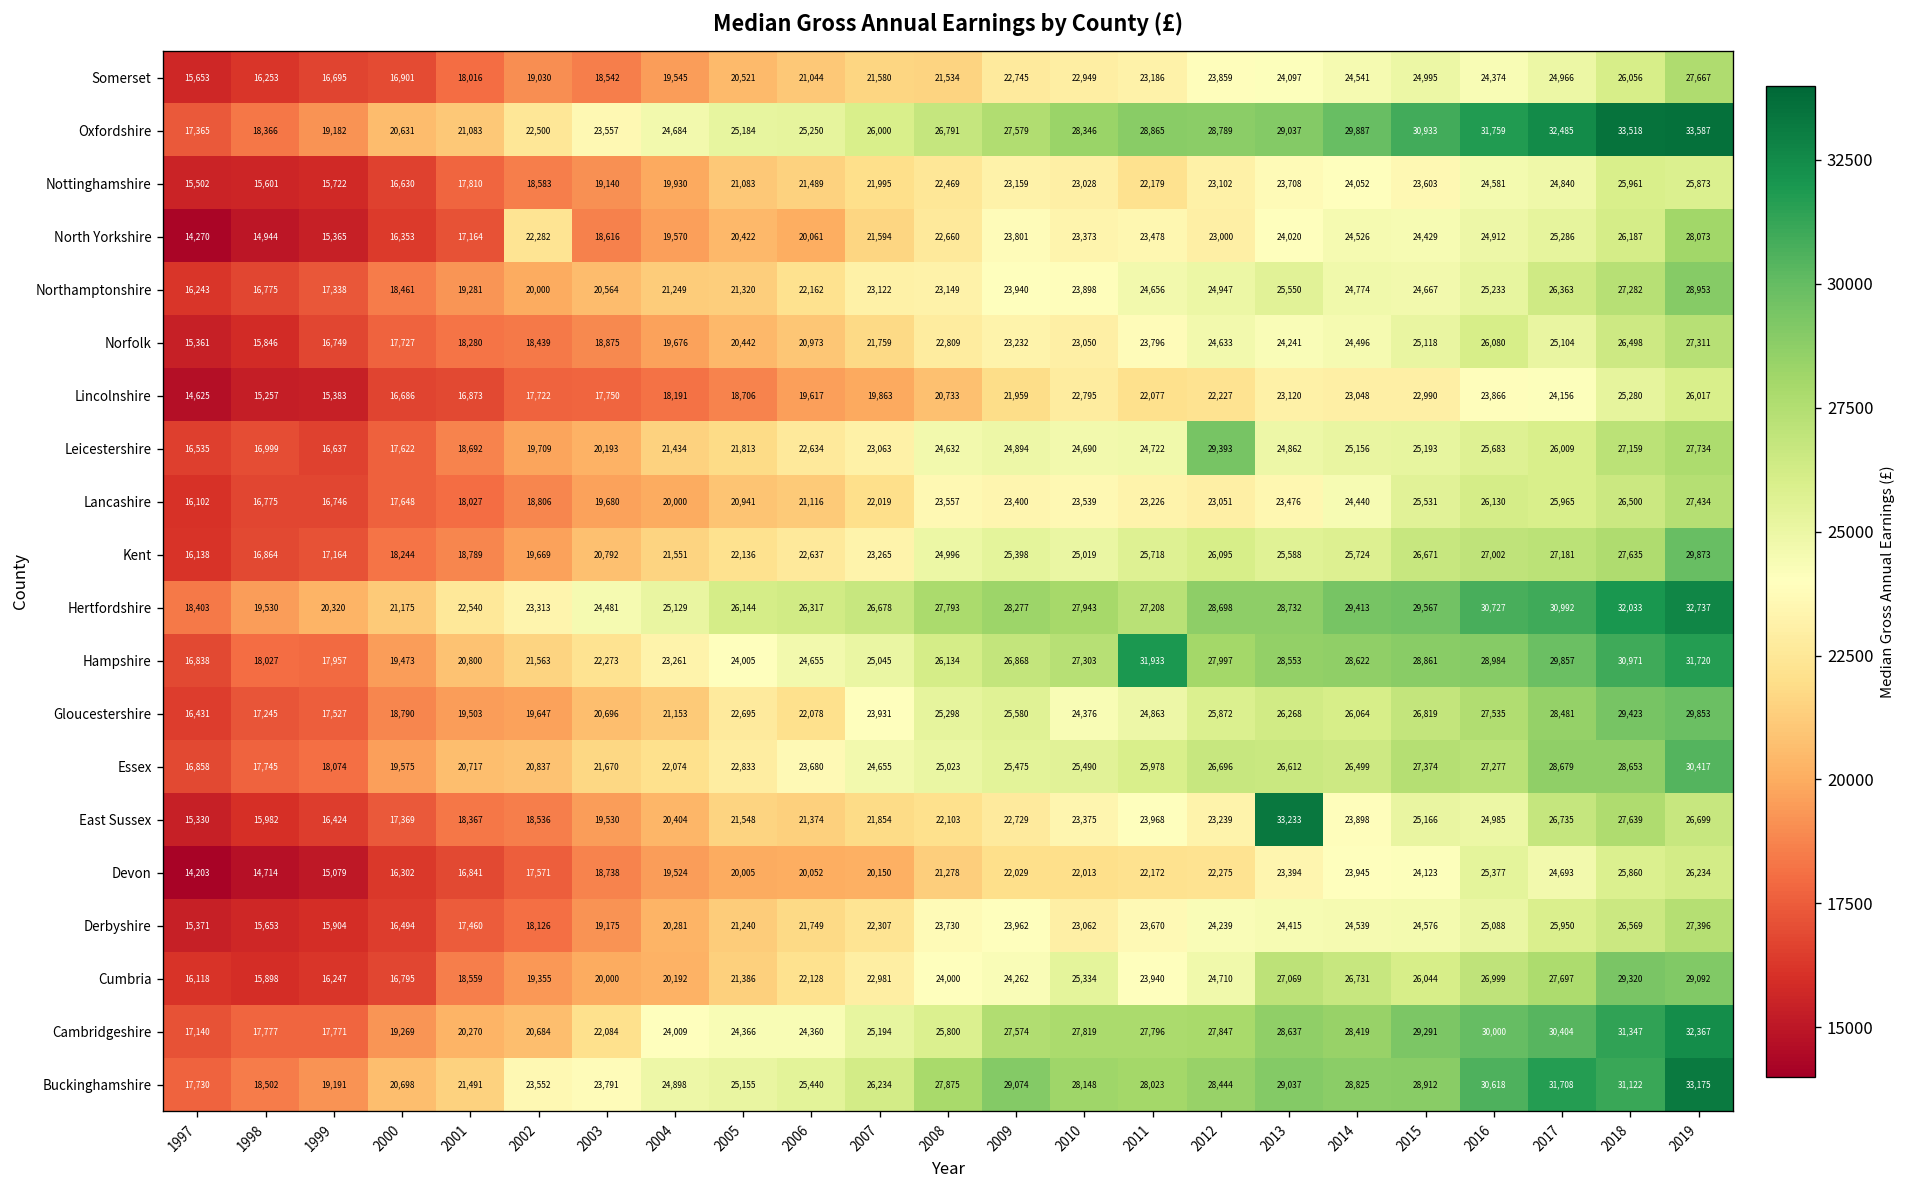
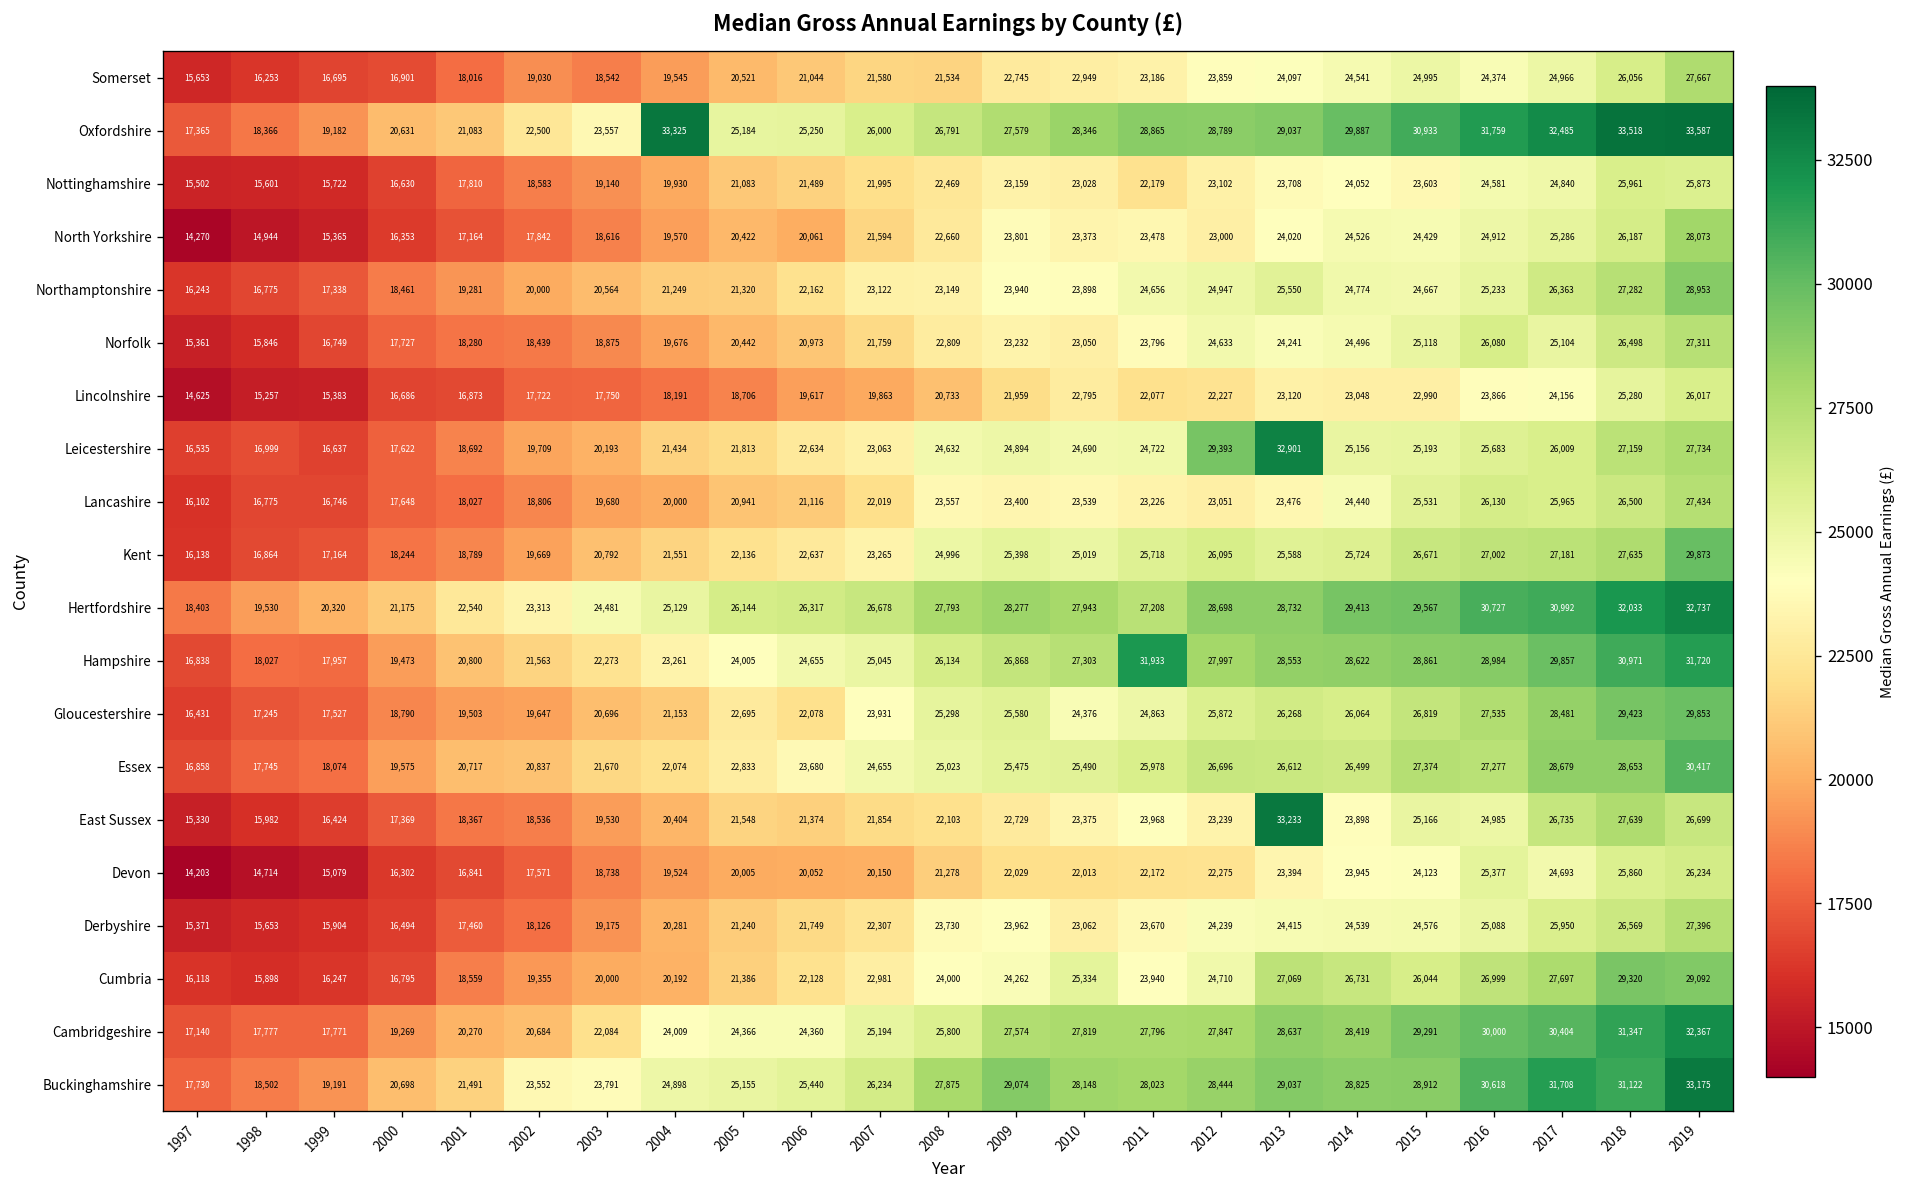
  {
    "Oxfordshire": {
      "1997": "17,365",
      "1998": "18,366",
      "1999": "19,182",
      "2000": "20,631",
      "2001": "21,083",
      "2002": "22,500",
      "2003": "23,557",
-     "2004": "24,684",
+     "2004": "33,325",
      "2005": "25,184",
      "2006": "25,250",
      "2007": "26,000",
      "2008": "26,791",
      "2009": "27,579",
      "2010": "28,346",
      "2011": "28,865",
      "2012": "28,789",
      "2013": "29,037",
      "2014": "29,887",
      "2015": "30,933",
      "2016": "31,759",
      "2017": "32,485",
      "2018": "33,518",
      "2019": "33,587"
    },
    "North Yorkshire": {
      "1997": "14,270",
      "1998": "14,944",
      "1999": "15,365",
      "2000": "16,353",
      "2001": "17,164",
-     "2002": "22,282",
+     "2002": "17,842",
      "2003": "18,616",
      "2004": "19,570",
      "2005": "20,422",
      "2006": "20,061",
      "2007": "21,594",
      "2008": "22,660",
      "2009": "23,801",
      "2010": "23,373",
      "2011": "23,478",
      "2012": "23,000",
      "2013": "24,020",
      "2014": "24,526",
      "2015": "24,429",
      "2016": "24,912",
      "2017": "25,286",
      "2018": "26,187",
      "2019": "28,073"
    },
    "Leicestershire": {
      "1997": "16,535",
      "1998": "16,999",
      "1999": "16,637",
      "2000": "17,622",
      "2001": "18,692",
      "2002": "19,709",
      "2003": "20,193",
      "2004": "21,434",
      "2005": "21,813",
      "2006": "22,634",
      "2007": "23,063",
      "2008": "24,632",
      "2009": "24,894",
      "2010": "24,690",
      "2011": "24,722",
      "2012": "29,393",
-     "2013": "24,862",
+     "2013": "32,901",
      "2014": "25,156",
      "2015": "25,193",
      "2016": "25,683",
      "2017": "26,009",
      "2018": "27,159",
      "2019": "27,734"
    }
  }
